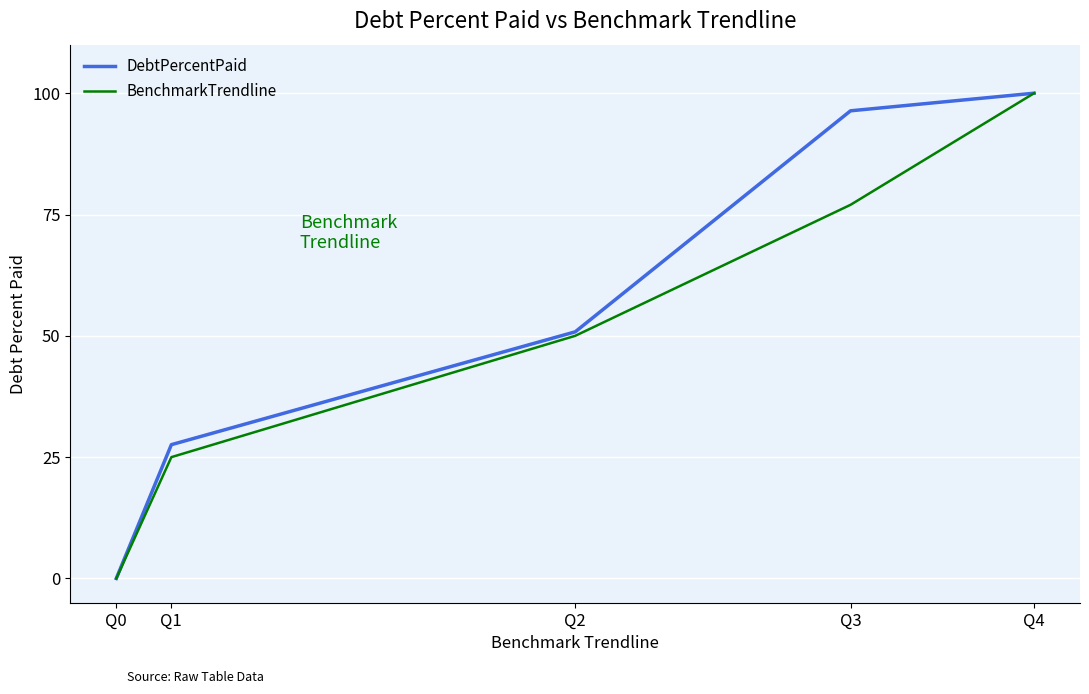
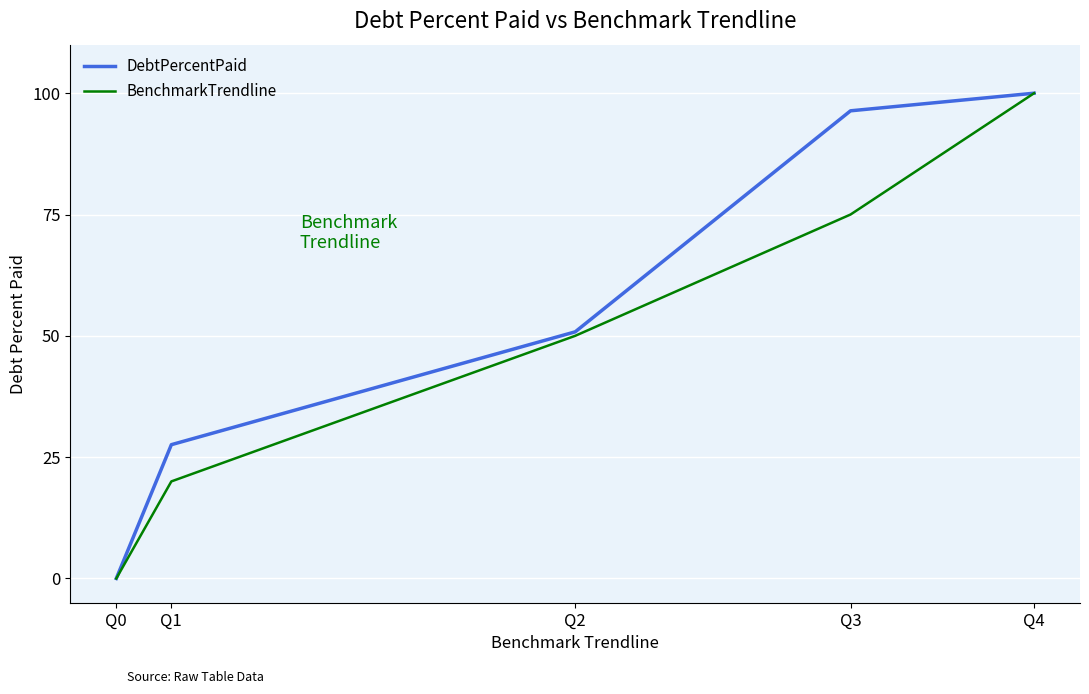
  {
    "DebtPercentPaid": {
      "Q1": 28,
      "Q2": 51,
      "Q3": 96
    },
    "BenchmarkTrendline": {
-     "Q1": 25,
+     "Q1": 20,
      "Q2": 50,
-     "Q3": 77
+     "Q3": 75
    }
  }
